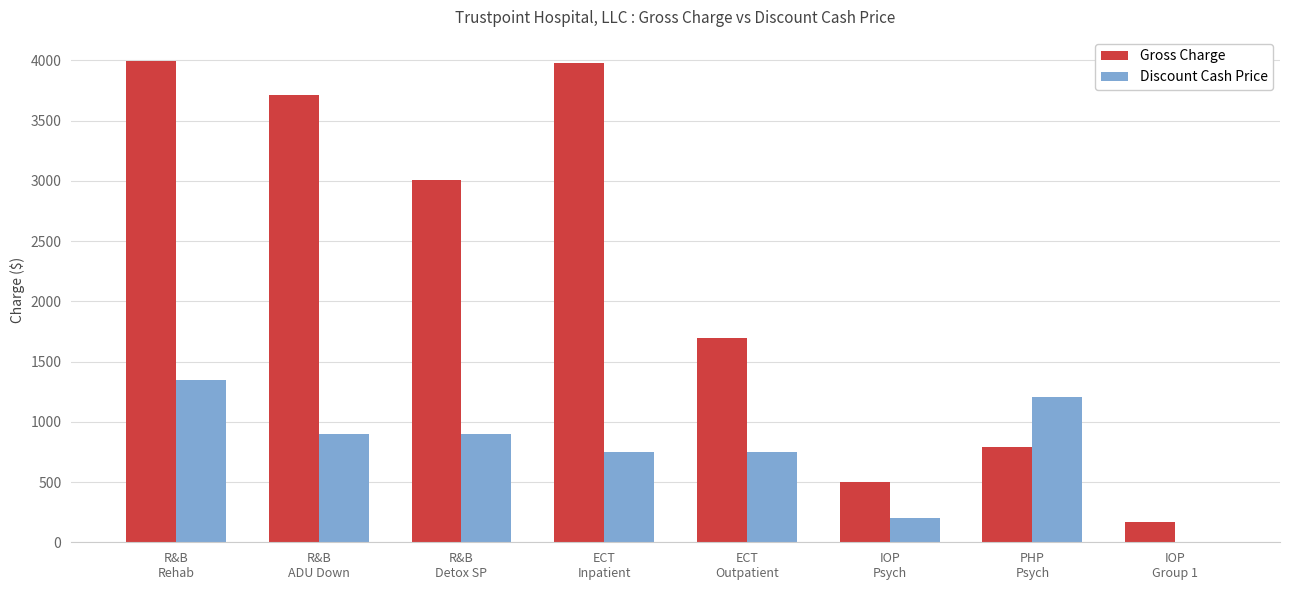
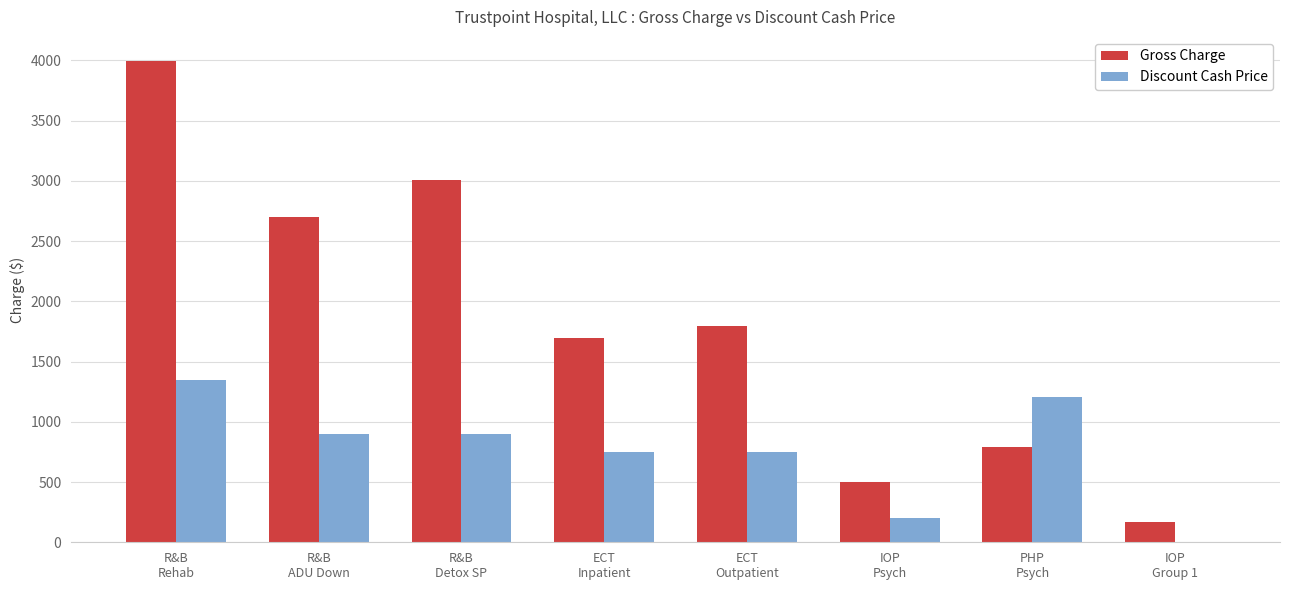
  {
    "Gross Charge": {
      "R&B Rehab": 4000,
-     "R&B ADU Down": 3710,
+     "R&B ADU Down": 2700,
      "R&B Detox SP": 3010,
-     "ECT Inpatient": 3980,
-     "ECT Outpatient": 1700,
+     "ECT Inpatient": 1700,
+     "ECT Outpatient": 1800,
      "IOP Psych": 500,
      "PHP Psych": 790,
      "IOP Group 1": 170
    },
    "Discount Cash Price": {
      "R&B Rehab": 1350,
      "R&B ADU Down": 900,
      "R&B Detox SP": 900,
      "ECT Inpatient": 750,
      "ECT Outpatient": 750,
      "IOP Psych": 200,
      "PHP Psych": 1210,
      "IOP Group 1": 0
    }
  }
